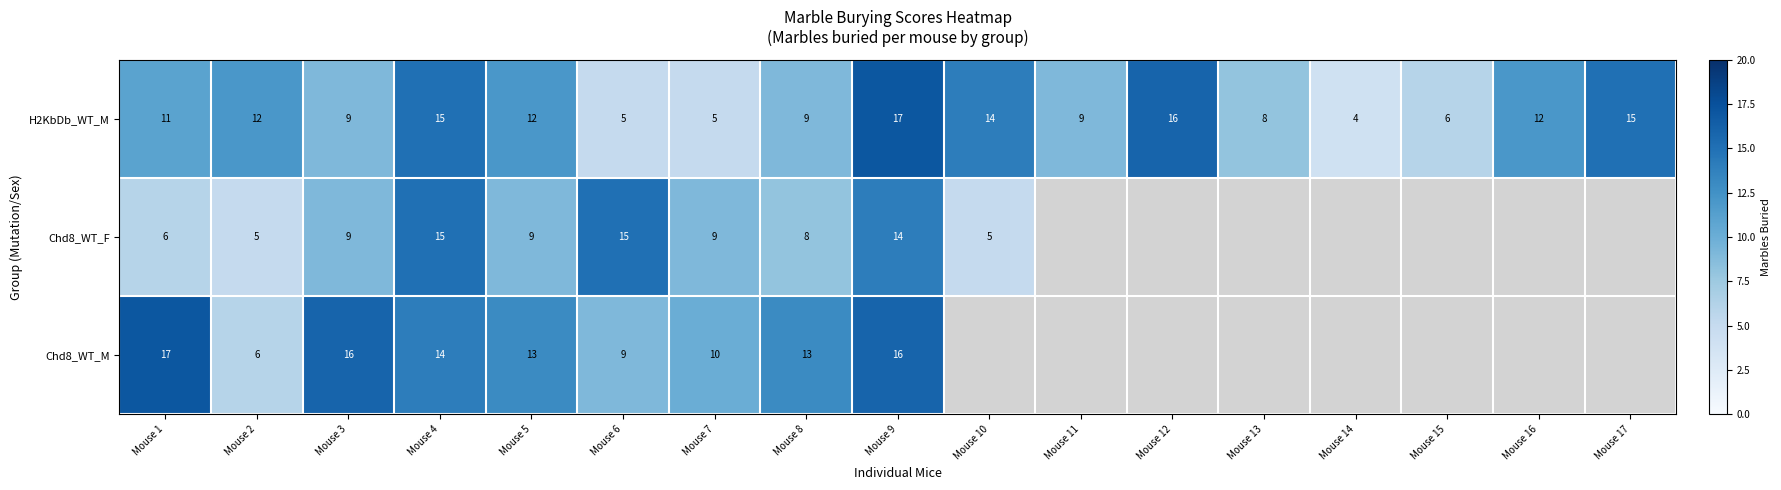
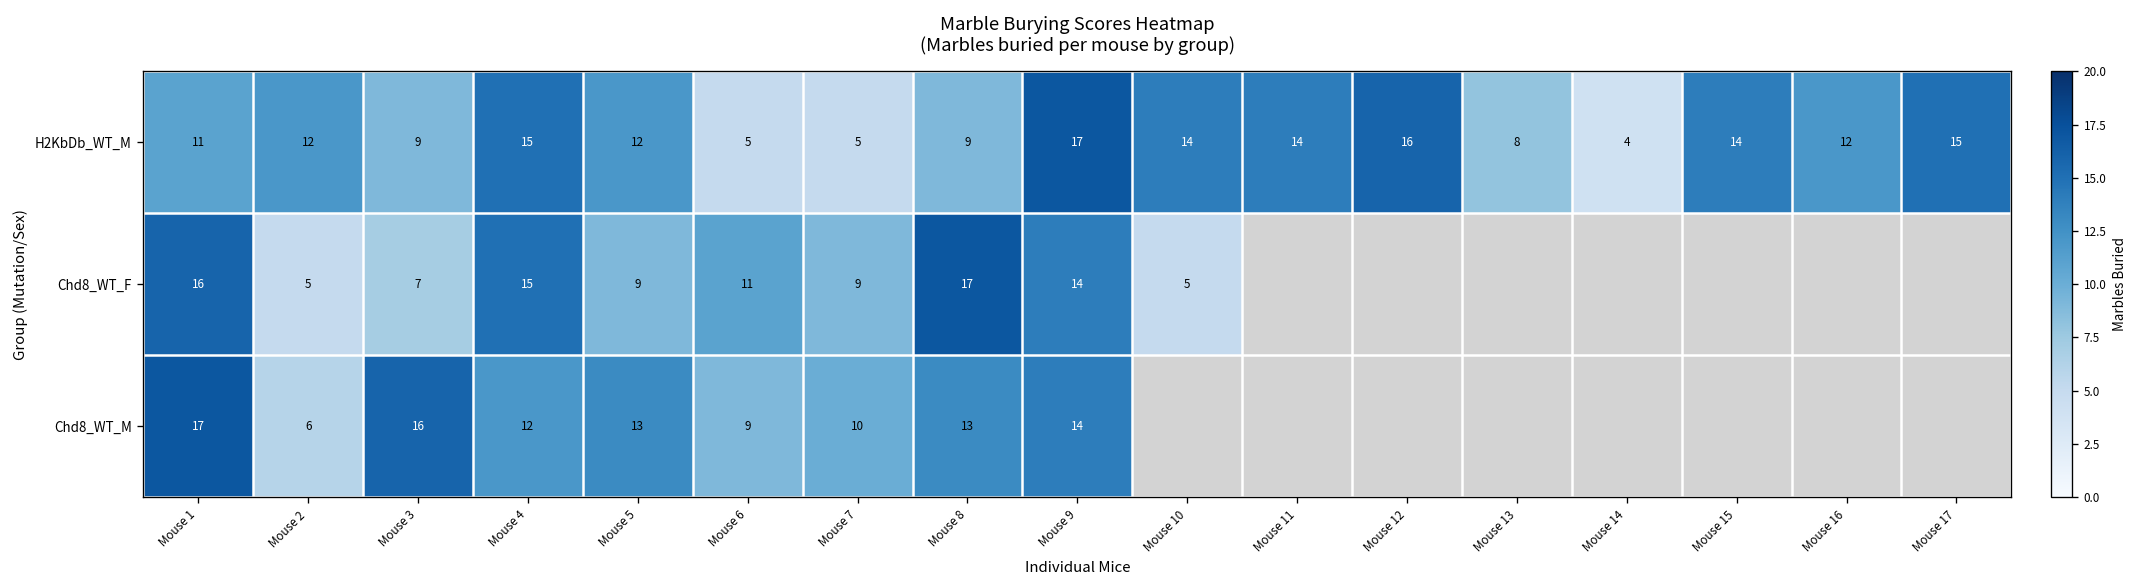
  {
    "H2KbDb_WT_M": {
      "Mouse 1": 11,
      "Mouse 2": 12,
      "Mouse 3": 9,
      "Mouse 4": 15,
      "Mouse 5": 12,
      "Mouse 6": 5,
      "Mouse 7": 5,
      "Mouse 8": 9,
      "Mouse 9": 17,
      "Mouse 10": 14,
-     "Mouse 11": 9,
+     "Mouse 11": 14,
      "Mouse 12": 16,
      "Mouse 13": 8,
      "Mouse 14": 4,
-     "Mouse 15": 6,
+     "Mouse 15": 14,
      "Mouse 16": 12,
      "Mouse 17": 15
    },
    "Chd8_WT_F": {
-     "Mouse 1": 6,
+     "Mouse 1": 16,
      "Mouse 2": 5,
-     "Mouse 3": 9,
+     "Mouse 3": 7,
      "Mouse 4": 15,
      "Mouse 5": 9,
-     "Mouse 6": 15,
+     "Mouse 6": 11,
      "Mouse 7": 9,
-     "Mouse 8": 8,
+     "Mouse 8": 17,
      "Mouse 9": 14,
      "Mouse 10": 5
    },
    "Chd8_WT_M": {
      "Mouse 1": 17,
      "Mouse 2": 6,
      "Mouse 3": 16,
-     "Mouse 4": 14,
+     "Mouse 4": 12,
      "Mouse 5": 13,
      "Mouse 6": 9,
      "Mouse 7": 10,
      "Mouse 8": 13,
-     "Mouse 9": 16
+     "Mouse 9": 14
    }
  }
